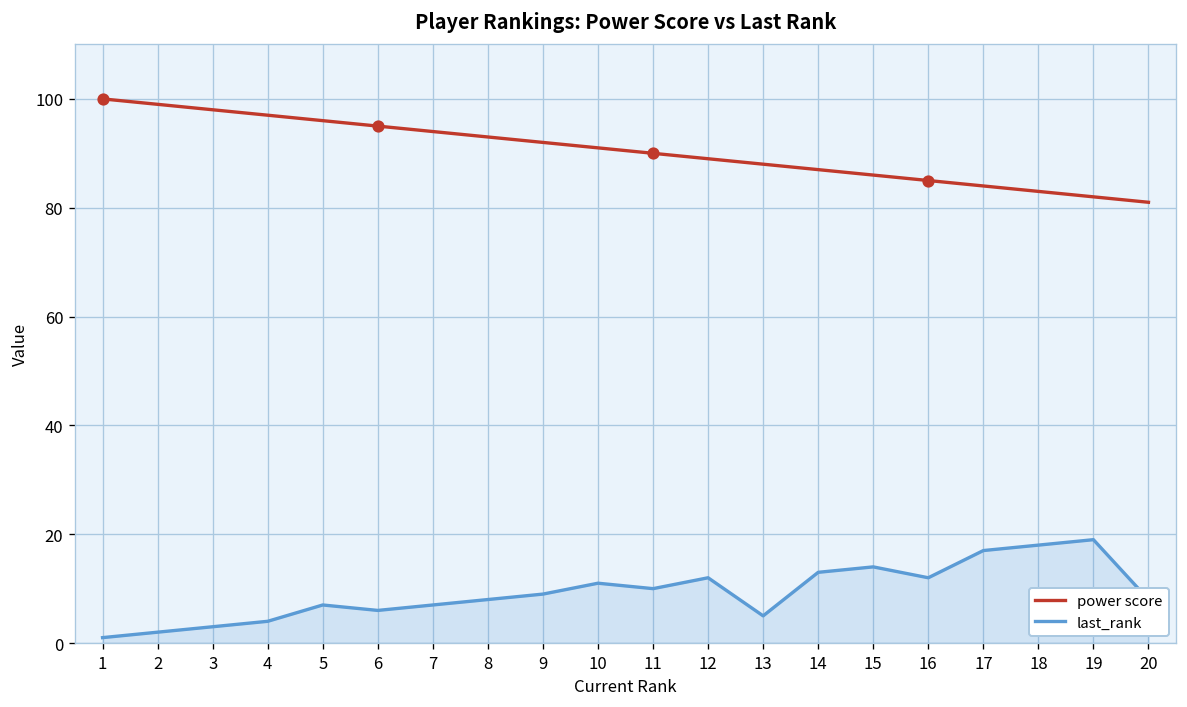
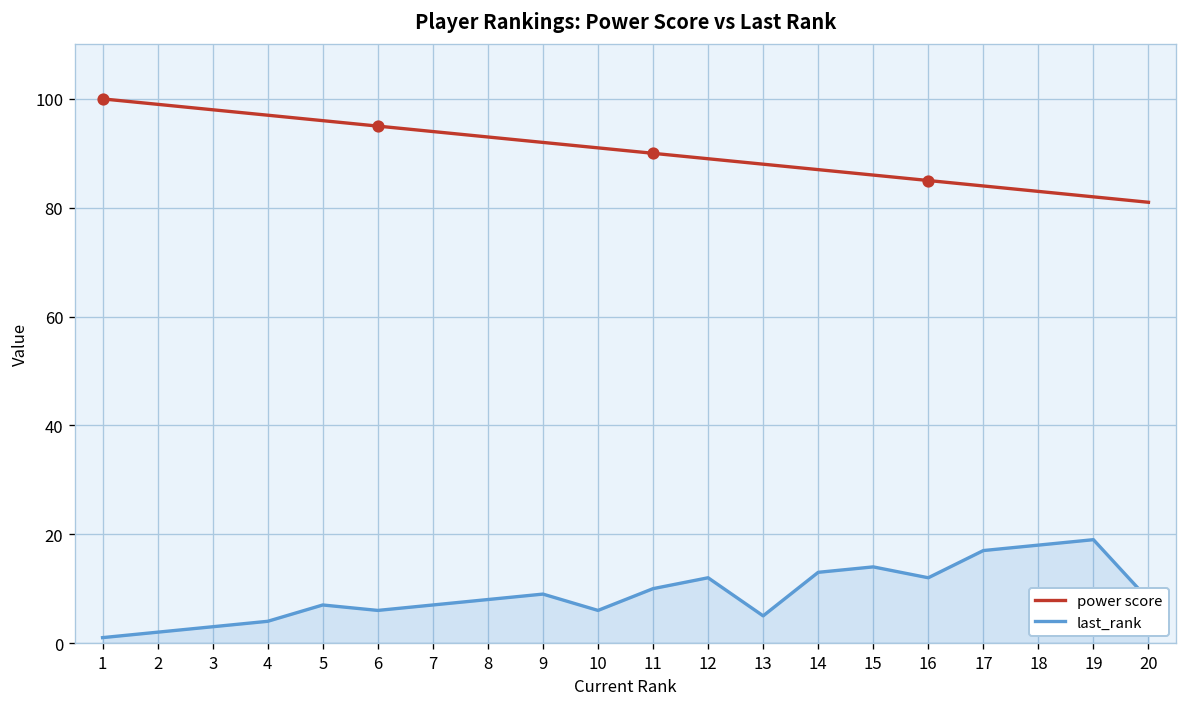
  {
    "last_rank": {
      "1": 1,
      "2": 2,
      "3": 3,
      "4": 4,
      "5": 7,
      "6": 6,
      "7": 7,
      "8": 8,
      "9": 9,
-     "10": 11,
+     "10": 6,
      "11": 10,
      "12": 12,
      "13": 5,
      "14": 13,
      "15": 14,
      "16": 12,
      "17": 17,
      "18": 18,
      "19": 19
    }
  }
